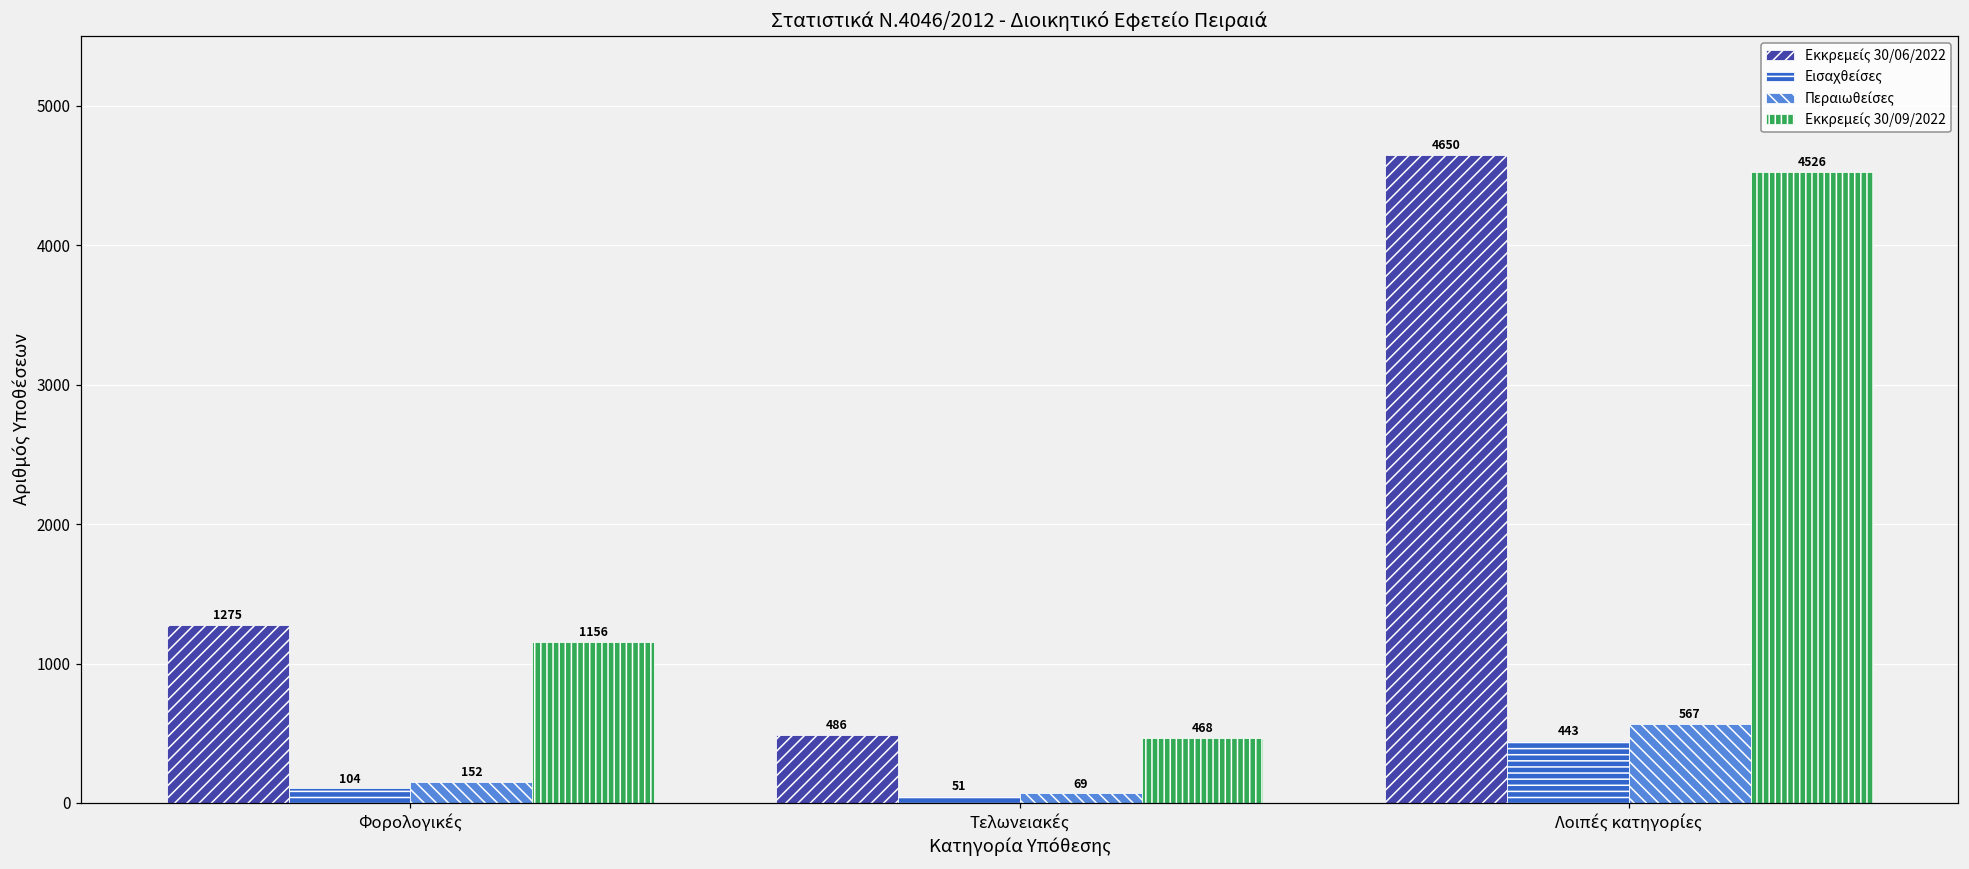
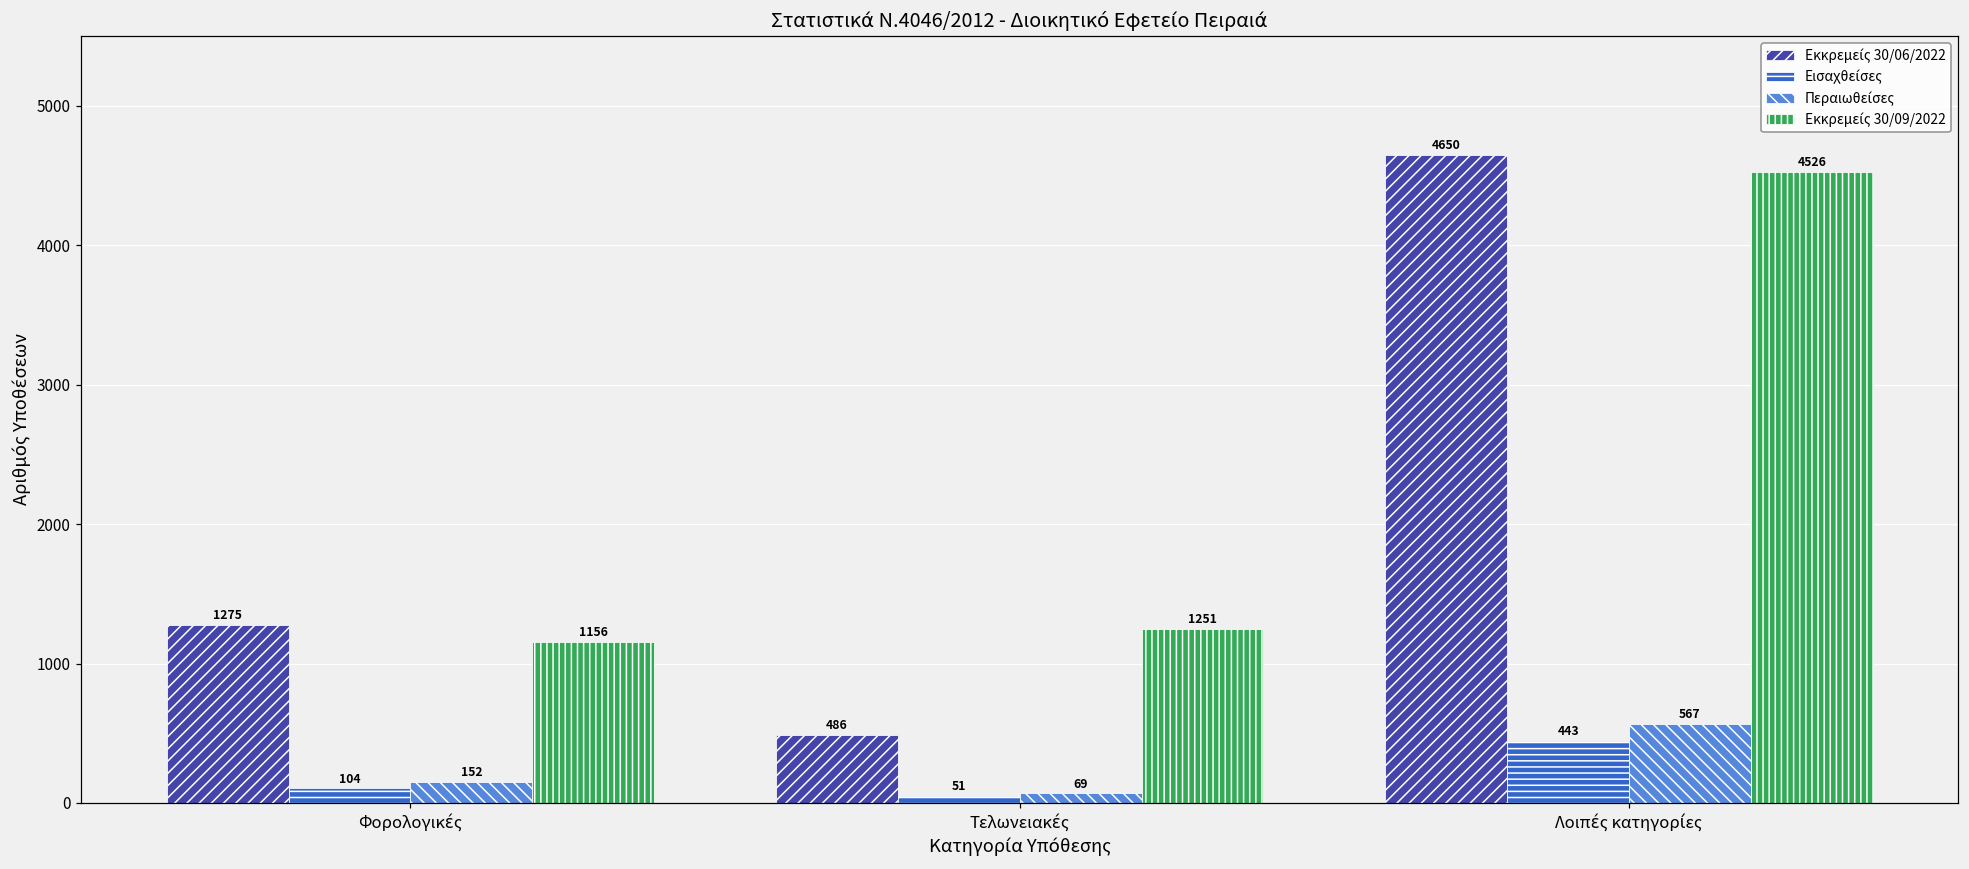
  {
    "Εκκρεμείς 30/09/2022": {
      "Φορολογικές": 1156,
-     "Τελωνειακές": 468,
+     "Τελωνειακές": 1251,
      "Λοιπές κατηγορίες": 4526
    }
  }
